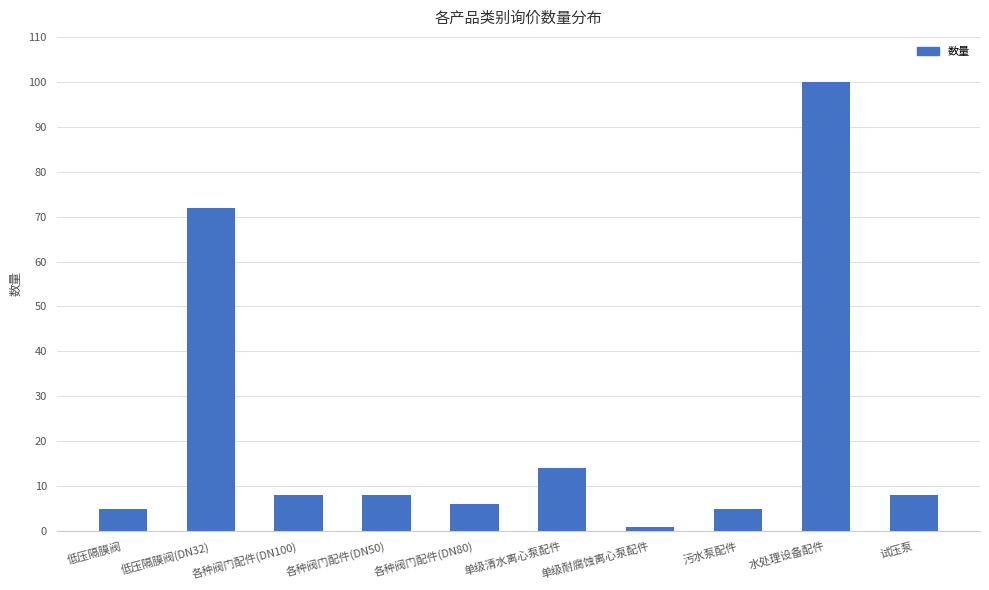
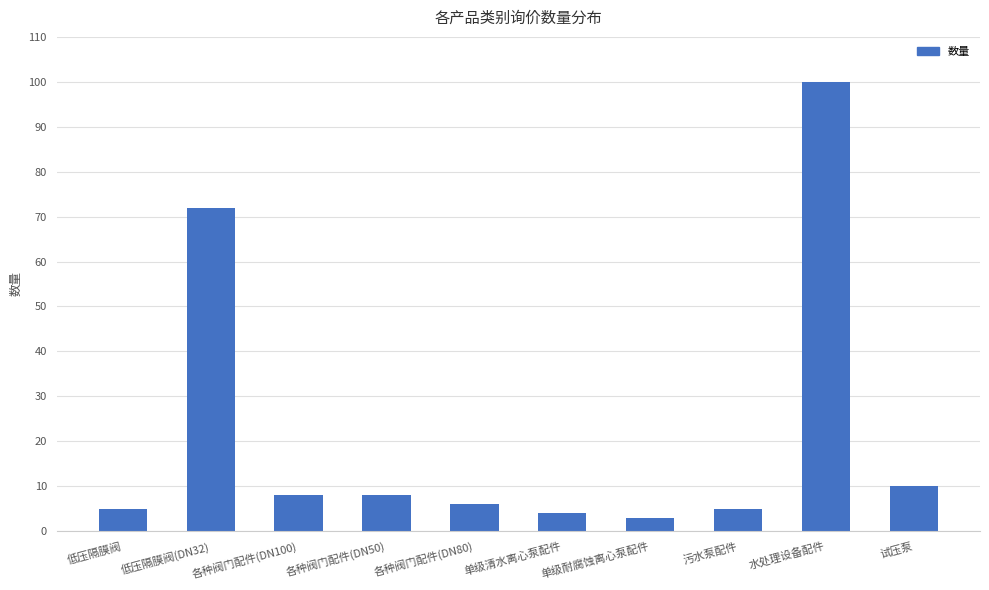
  {
    "低压隔膜阀": 5,
    "低压隔膜阀(DN32)": 72,
    "各种阀门配件(DN100)": 8,
    "各种阀门配件(DN50)": 8,
    "各种阀门配件(DN80)": 6,
-   "单级清水离心泵配件": 14,
-   "单级耐腐蚀离心泵配件": 1,
+   "单级清水离心泵配件": 4,
+   "单级耐腐蚀离心泵配件": 3,
    "污水泵配件": 5,
    "水处理设备配件": 100,
-   "试压泵": 8
+   "试压泵": 10
  }
